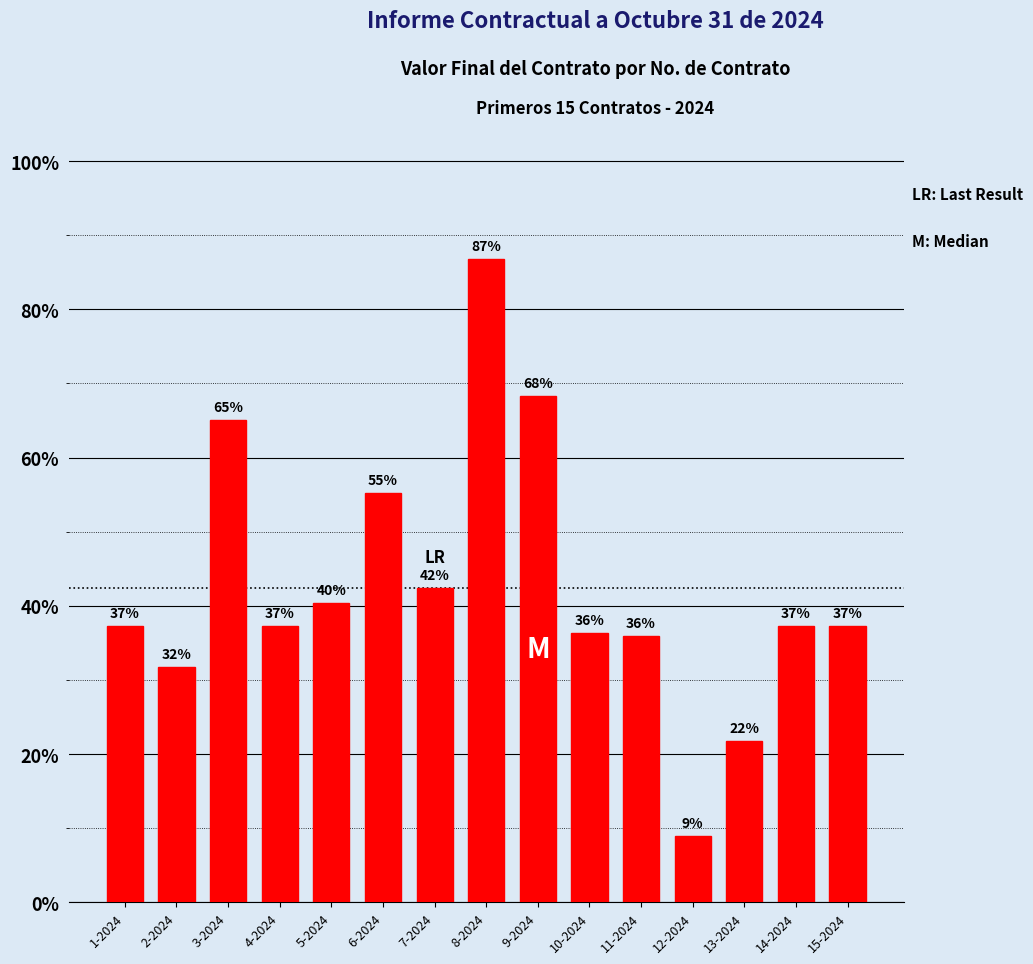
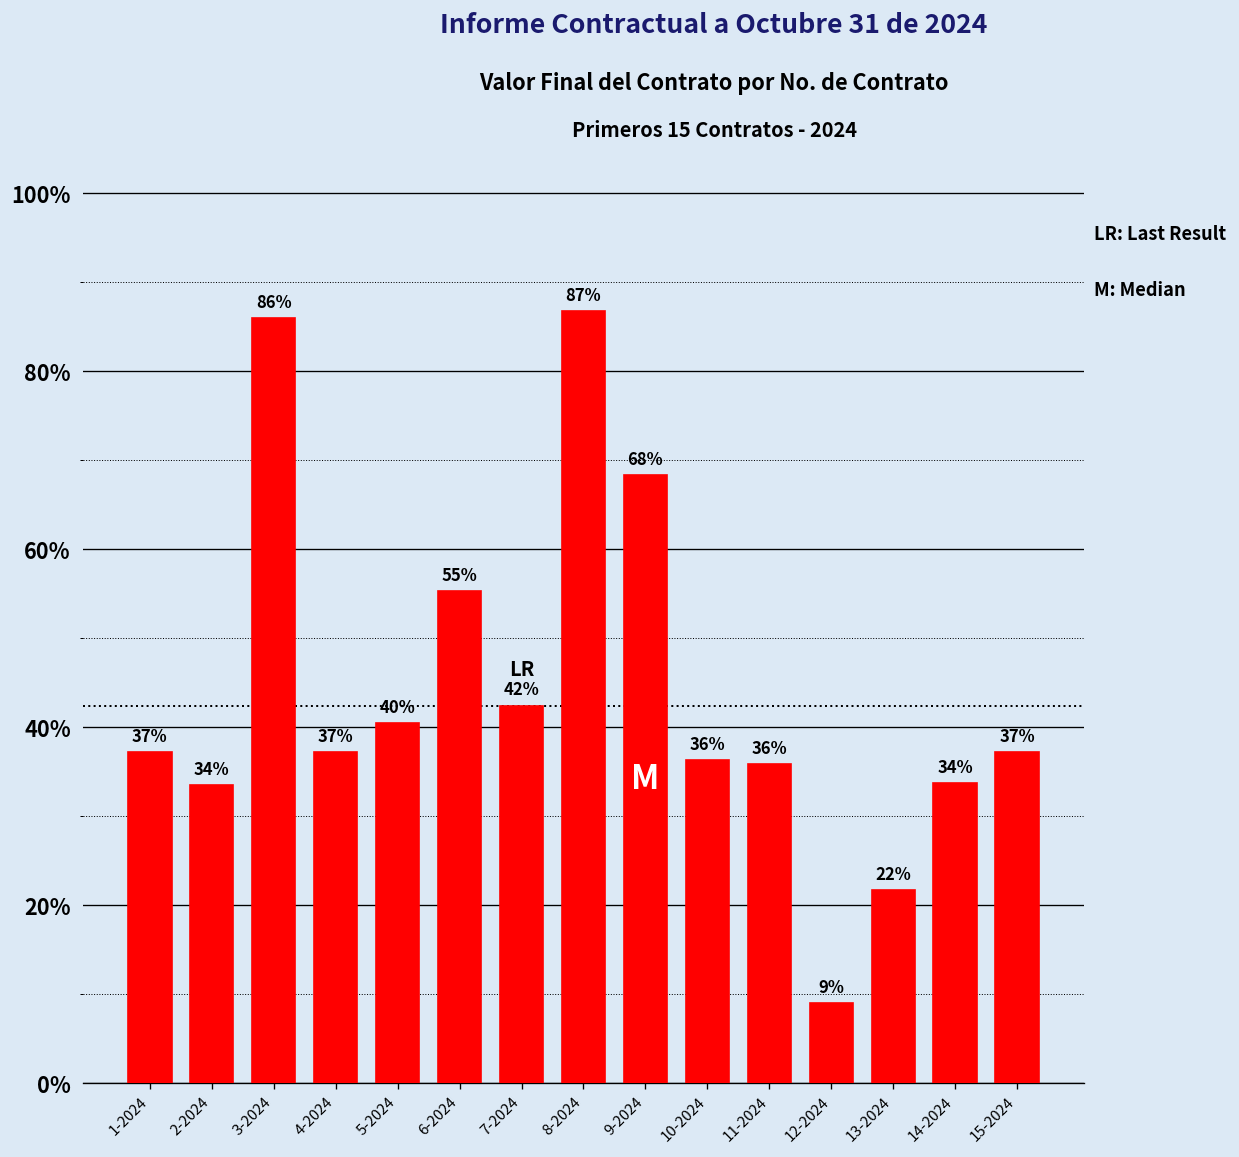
  {
    "1-2024": "37%",
-   "2-2024": "32%",
-   "3-2024": "65%",
+   "2-2024": "34%",
+   "3-2024": "86%",
    "4-2024": "37%",
    "5-2024": "40%",
    "6-2024": "55%",
    "7-2024": "42%",
    "8-2024": "87%",
    "9-2024": "68%",
    "10-2024": "36%",
    "11-2024": "36%",
    "12-2024": "9%",
    "13-2024": "22%",
-   "14-2024": "37%",
+   "14-2024": "34%",
    "15-2024": "37%"
  }
